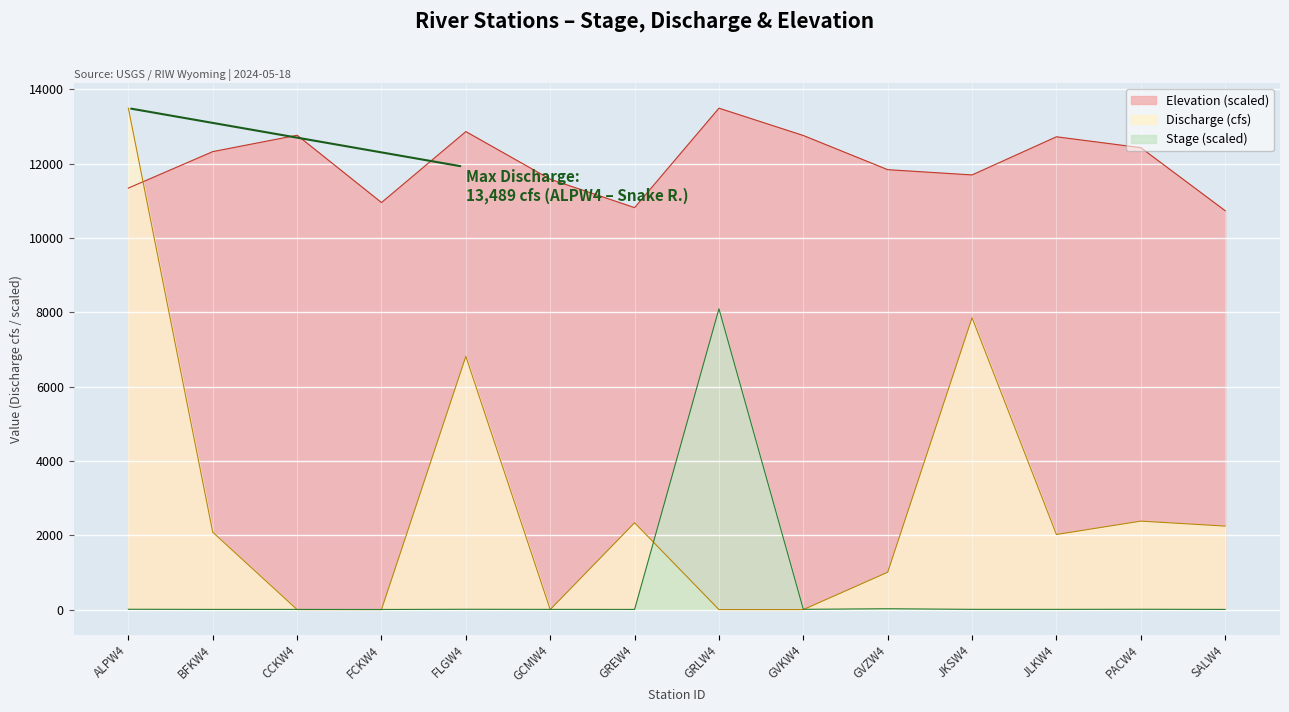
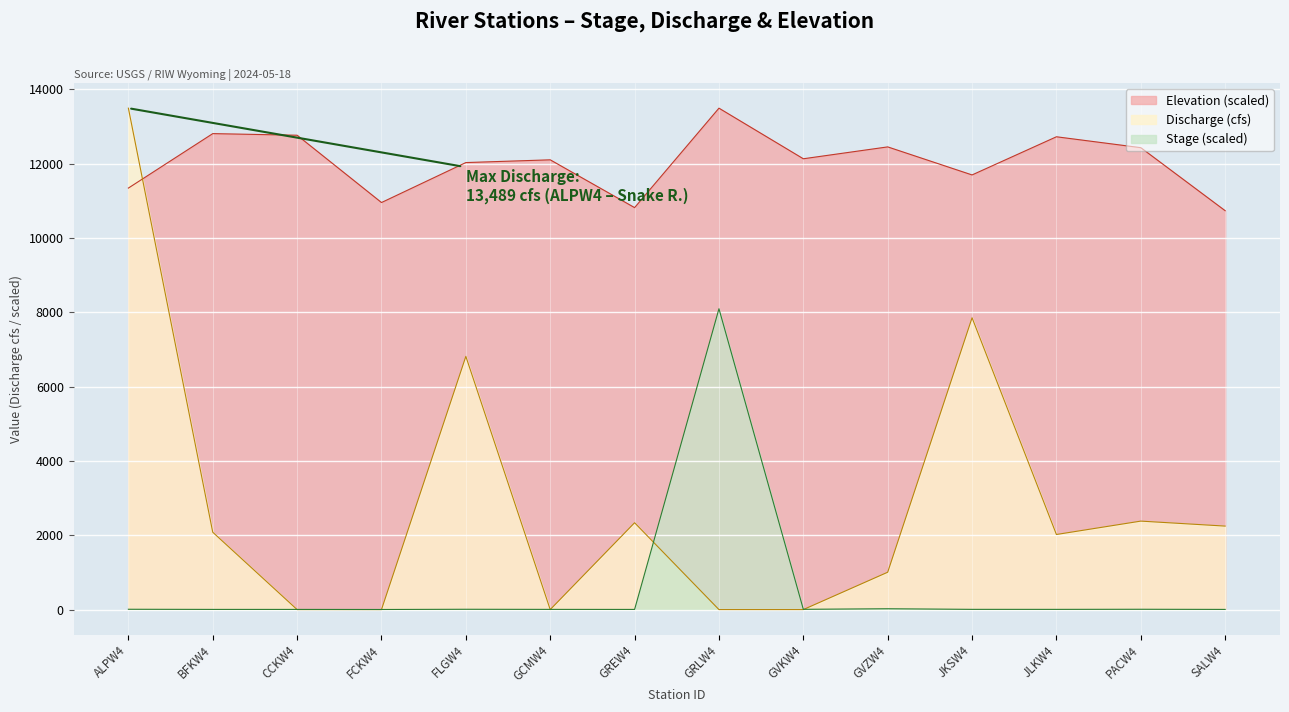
  {
    "Elevation (scaled)": {
      "ALPW4": 11300,
-     "BFKW4": 12300,
-     "FLGW4": 12900,
-     "GCMW4": 11600,
+     "BFKW4": 12800,
+     "FLGW4": 12000,
+     "GCMW4": 12100,
      "GREW4": 10800,
      "GRLW4": 13500,
-     "GVKW4": 12800,
-     "GVZW4": 11800,
+     "GVKW4": 12100,
+     "GVZW4": 12400,
      "JKSW4": 11700,
      "JLKW4": 12700,
      "SALW4": 10700
    }
  }
